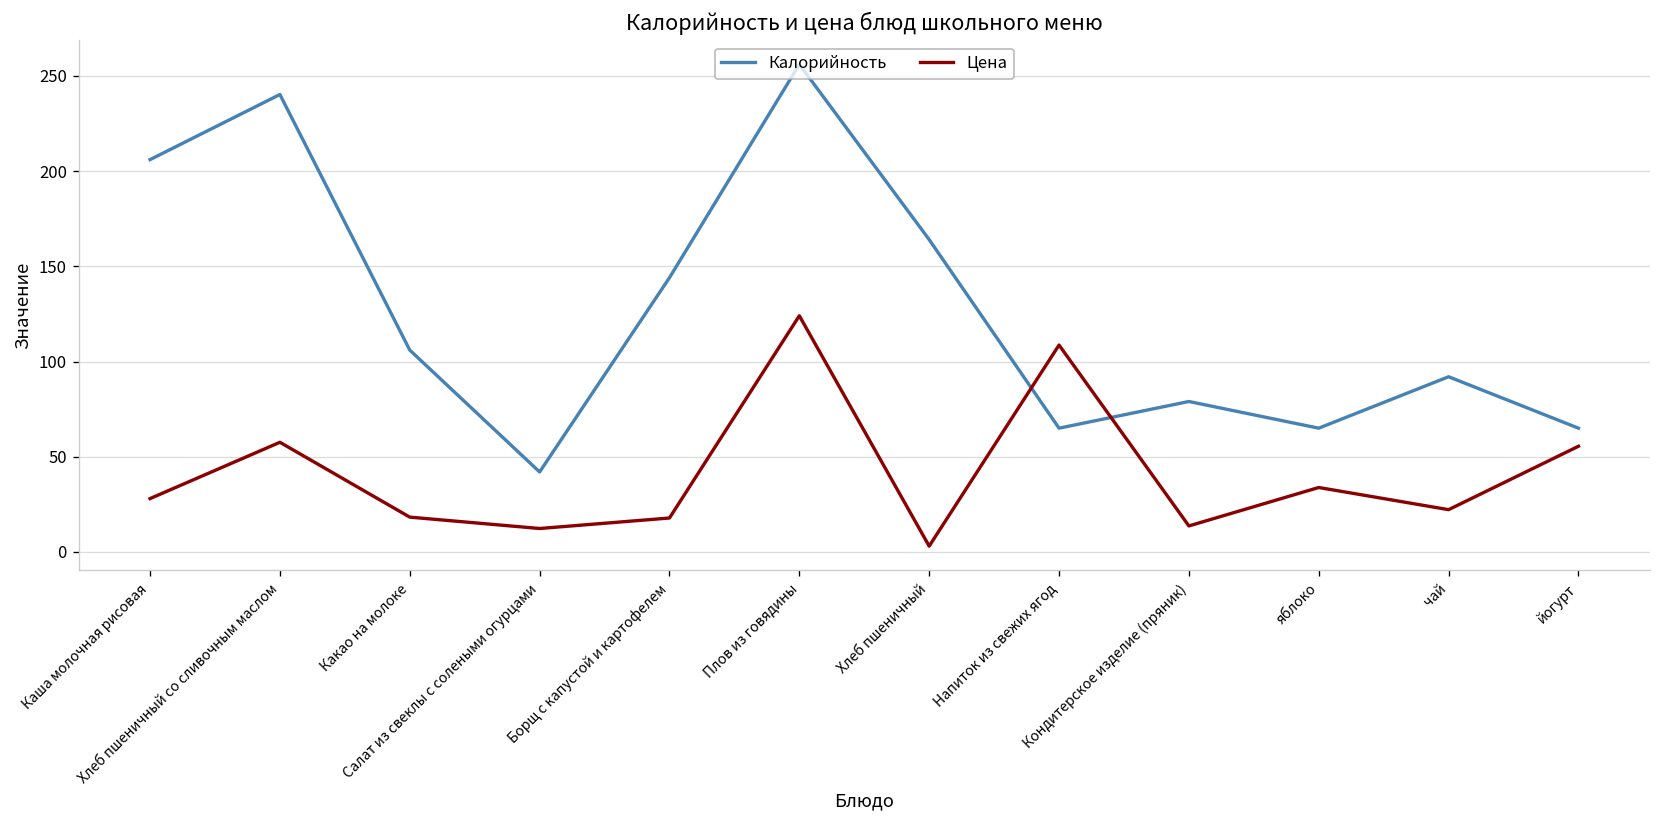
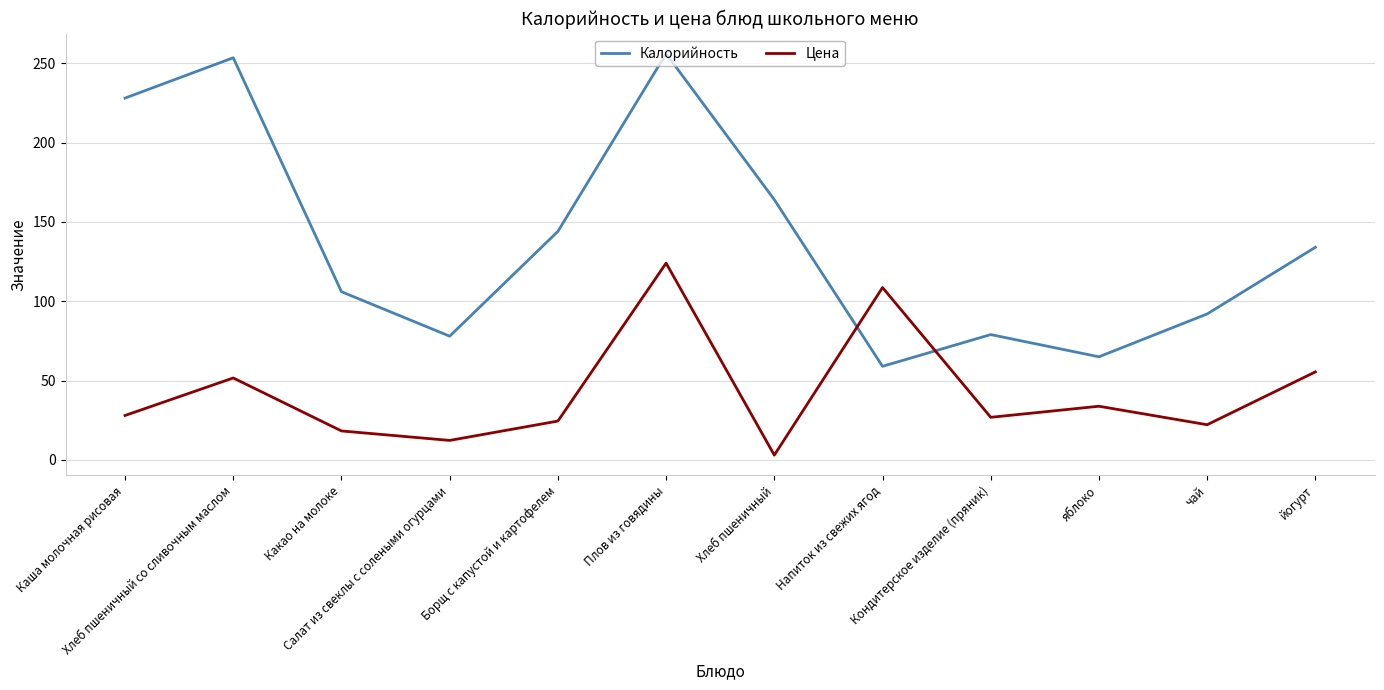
  {
    "Калорийность": {
-     "Каша молочная рисовая": 206,
-     "Хлеб пшеничный со сливочным маслом": 240,
+     "Каша молочная рисовая": 228,
+     "Хлеб пшеничный со сливочным маслом": 253,
      "Какао на молоке": 106,
-     "Салат из свеклы с солеными огурцами": 42,
+     "Салат из свеклы с солеными огурцами": 78,
      "Борщ с капустой и картофелем": 144,
      "Хлеб пшеничный": 164,
-     "Напиток из свежих ягод": 65,
+     "Напиток из свежих ягод": 59,
      "Кондитерское изделие (пряник)": 79,
      "яблоко": 65,
      "чай": 92,
-     "йогурт": 65
+     "йогурт": 134
    },
    "Цена": {
      "Каша молочная рисовая": 28,
-     "Хлеб пшеничный со сливочным маслом": 58,
+     "Хлеб пшеничный со сливочным маслом": 52,
      "Какао на молоке": 18,
      "Салат из свеклы с солеными огурцами": 12,
-     "Борщ с капустой и картофелем": 18,
+     "Борщ с капустой и картофелем": 25,
      "Плов из говядины": 124,
      "Хлеб пшеничный": 3,
      "Напиток из свежих ягод": 109,
-     "Кондитерское изделие (пряник)": 14,
+     "Кондитерское изделие (пряник)": 27,
      "яблоко": 34,
      "чай": 22,
      "йогурт": 56
    }
  }
